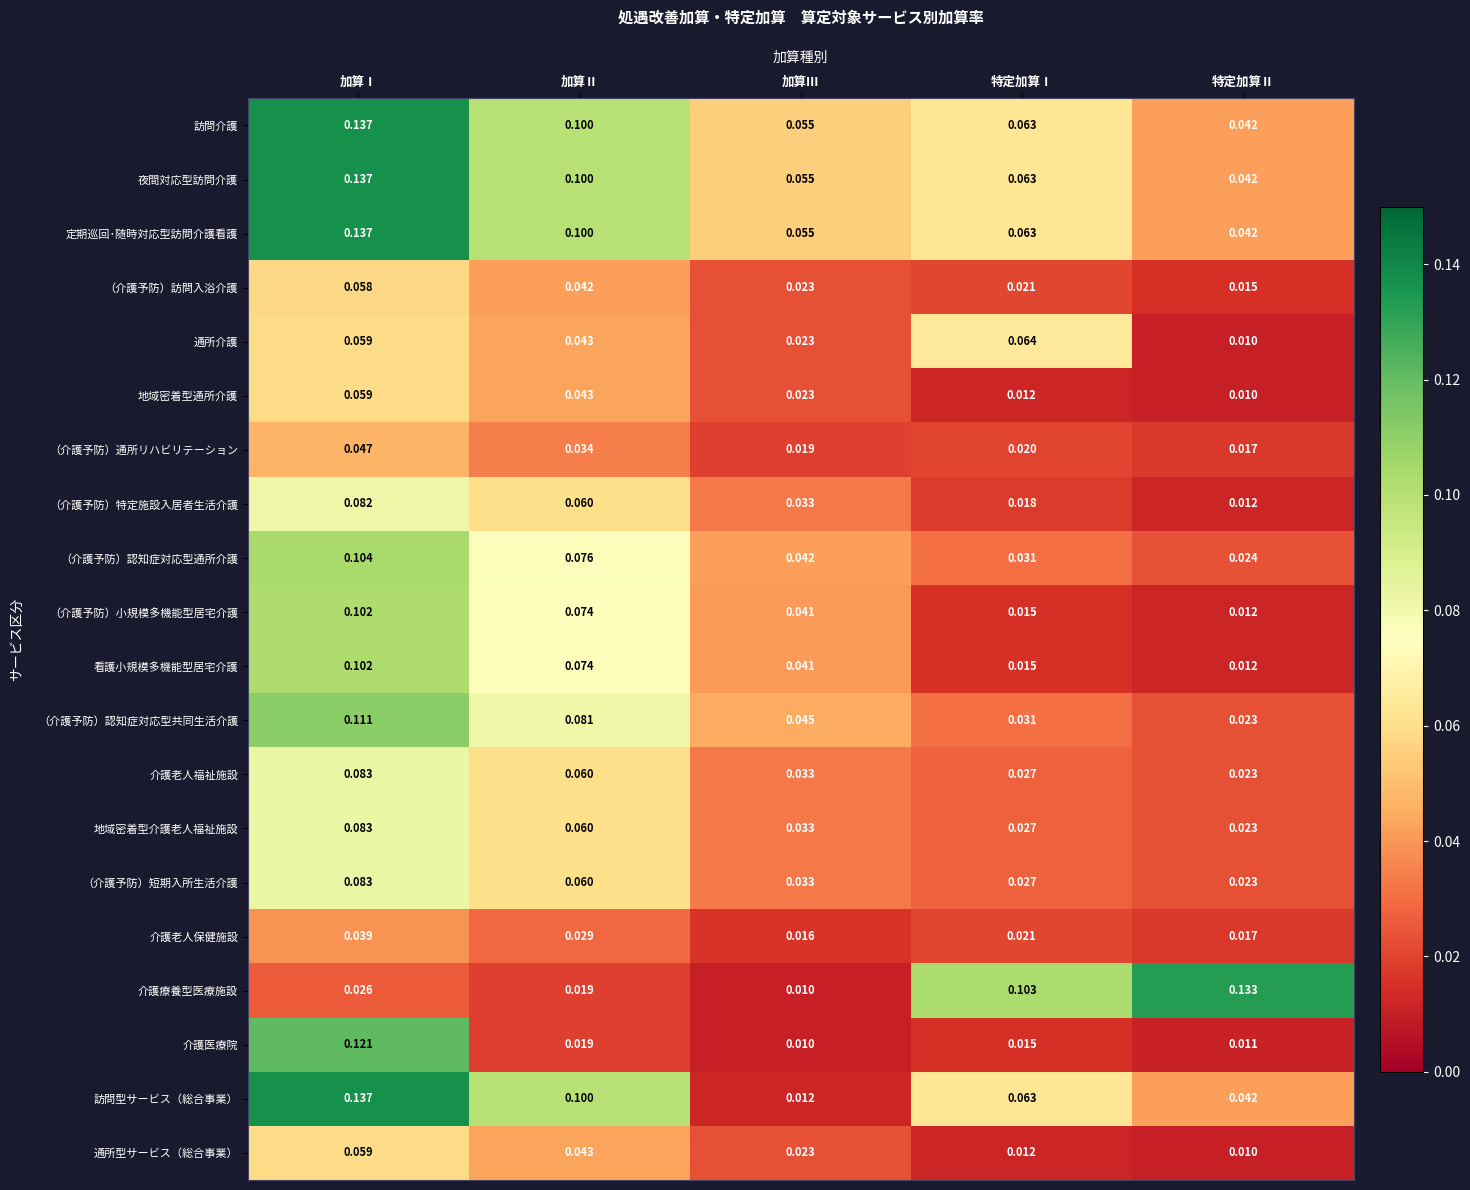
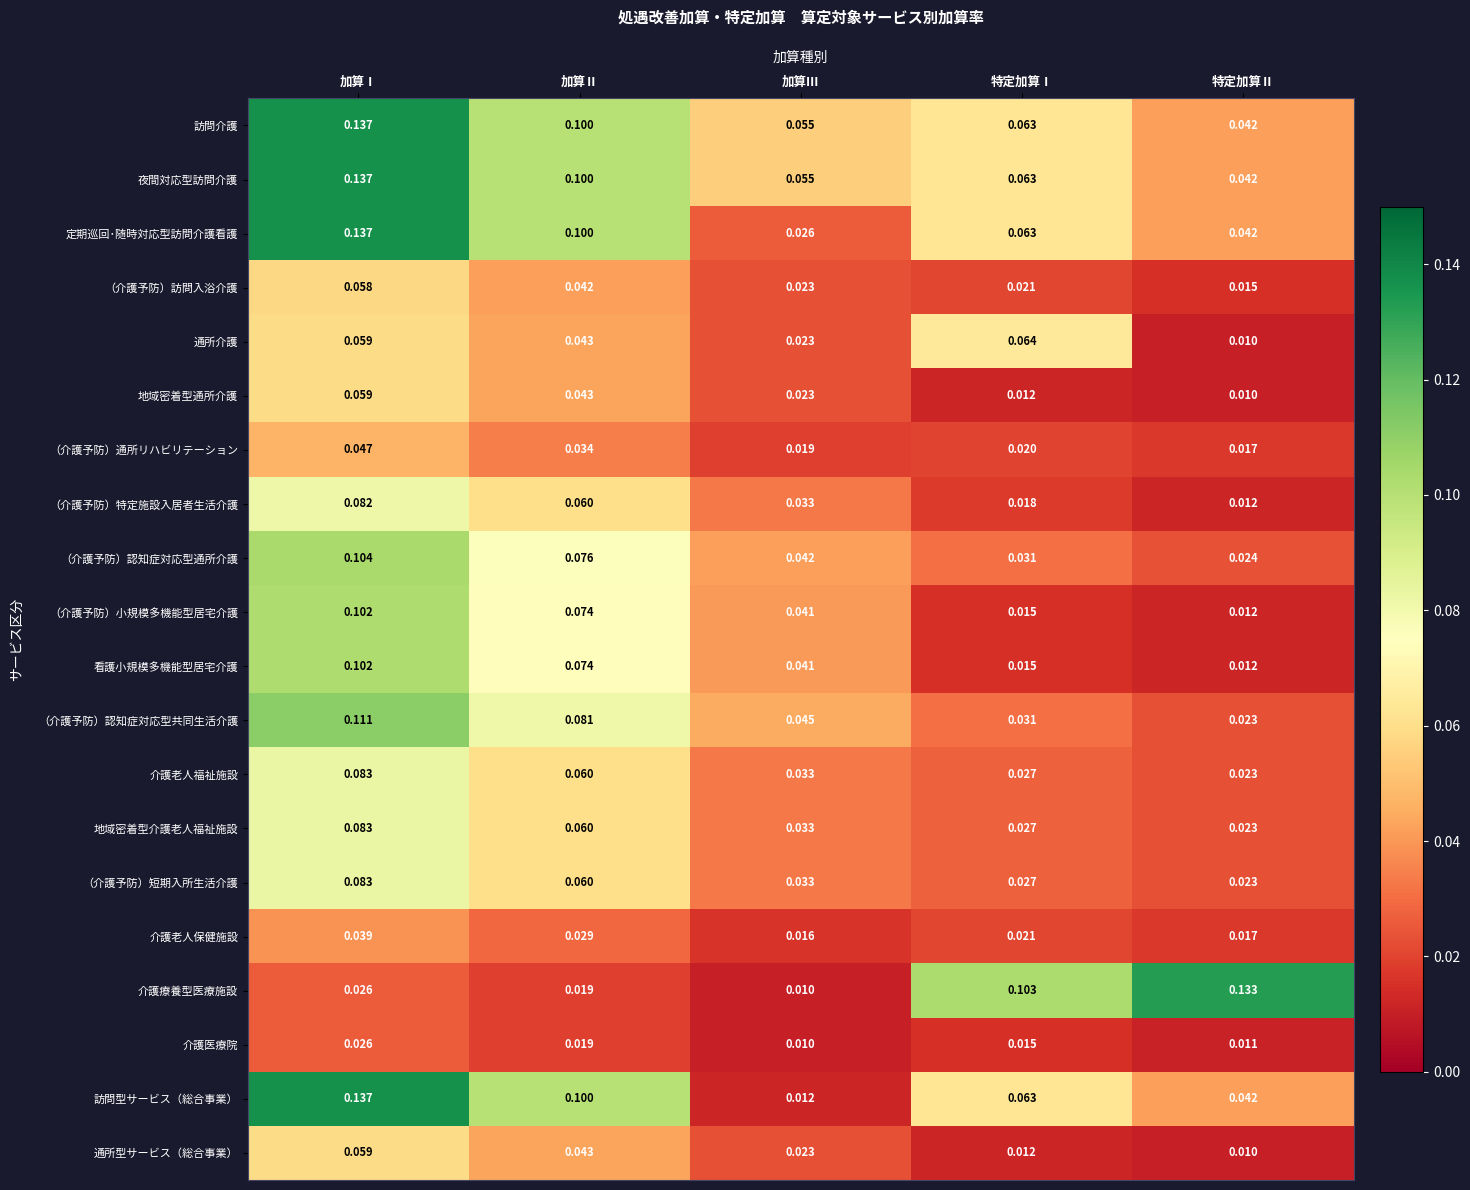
  {
    "訪問介護": {
      "加算Ⅰ": 0.137,
      "加算Ⅱ": 0.100,
      "加算Ⅲ": 0.055,
      "特定加算Ⅰ": 0.063,
      "特定加算Ⅱ": 0.042
    },
    "夜間対応型訪問介護": {
      "加算Ⅰ": 0.137,
      "加算Ⅱ": 0.100,
      "加算Ⅲ": 0.055,
      "特定加算Ⅰ": 0.063,
      "特定加算Ⅱ": 0.042
    },
    "定期巡回･随時対応型訪問介護看護": {
      "加算Ⅰ": 0.137,
      "加算Ⅱ": 0.100,
-     "加算Ⅲ": 0.055,
+     "加算Ⅲ": 0.026,
      "特定加算Ⅰ": 0.063,
      "特定加算Ⅱ": 0.042
    },
    "（介護予防）訪問入浴介護": {
      "加算Ⅰ": 0.058,
      "加算Ⅱ": 0.042,
      "加算Ⅲ": 0.023,
      "特定加算Ⅰ": 0.021,
      "特定加算Ⅱ": 0.015
    },
    "通所介護": {
      "加算Ⅰ": 0.059,
      "加算Ⅱ": 0.043,
      "加算Ⅲ": 0.023,
      "特定加算Ⅰ": 0.064,
      "特定加算Ⅱ": 0.010
    },
    "地域密着型通所介護": {
      "加算Ⅰ": 0.059,
      "加算Ⅱ": 0.043,
      "加算Ⅲ": 0.023,
      "特定加算Ⅰ": 0.012,
      "特定加算Ⅱ": 0.010
    },
    "（介護予防）通所リハビリテーション": {
      "加算Ⅰ": 0.047,
      "加算Ⅱ": 0.034,
      "加算Ⅲ": 0.019,
      "特定加算Ⅰ": 0.020,
      "特定加算Ⅱ": 0.017
    },
    "（介護予防）特定施設入居者生活介護": {
      "加算Ⅰ": 0.082,
      "加算Ⅱ": 0.060,
      "加算Ⅲ": 0.033,
      "特定加算Ⅰ": 0.018,
      "特定加算Ⅱ": 0.012
    },
    "（介護予防）認知症対応型通所介護": {
      "加算Ⅰ": 0.104,
      "加算Ⅱ": 0.076,
      "加算Ⅲ": 0.042,
      "特定加算Ⅰ": 0.031,
      "特定加算Ⅱ": 0.024
    },
    "（介護予防）小規模多機能型居宅介護": {
      "加算Ⅰ": 0.102,
      "加算Ⅱ": 0.074,
      "加算Ⅲ": 0.041,
      "特定加算Ⅰ": 0.015,
      "特定加算Ⅱ": 0.012
    },
    "看護小規模多機能型居宅介護": {
      "加算Ⅰ": 0.102,
      "加算Ⅱ": 0.074,
      "加算Ⅲ": 0.041,
      "特定加算Ⅰ": 0.015,
      "特定加算Ⅱ": 0.012
    },
    "（介護予防）認知症対応型共同生活介護": {
      "加算Ⅰ": 0.111,
      "加算Ⅱ": 0.081,
      "加算Ⅲ": 0.045,
      "特定加算Ⅰ": 0.031,
      "特定加算Ⅱ": 0.023
    },
    "介護老人福祉施設": {
      "加算Ⅰ": 0.083,
      "加算Ⅱ": 0.060,
      "加算Ⅲ": 0.033,
      "特定加算Ⅰ": 0.027,
      "特定加算Ⅱ": 0.023
    },
    "地域密着型介護老人福祉施設": {
      "加算Ⅰ": 0.083,
      "加算Ⅱ": 0.060,
      "加算Ⅲ": 0.033,
      "特定加算Ⅰ": 0.027,
      "特定加算Ⅱ": 0.023
    },
    "（介護予防）短期入所生活介護": {
      "加算Ⅰ": 0.083,
      "加算Ⅱ": 0.060,
      "加算Ⅲ": 0.033,
      "特定加算Ⅰ": 0.027,
      "特定加算Ⅱ": 0.023
    },
    "介護老人保健施設": {
      "加算Ⅰ": 0.039,
      "加算Ⅱ": 0.029,
      "加算Ⅲ": 0.016,
      "特定加算Ⅰ": 0.021,
      "特定加算Ⅱ": 0.017
    },
    "介護療養型医療施設": {
      "加算Ⅰ": 0.026,
      "加算Ⅱ": 0.019,
      "加算Ⅲ": 0.010,
      "特定加算Ⅰ": 0.103,
      "特定加算Ⅱ": 0.133
    },
    "介護医療院": {
-     "加算Ⅰ": 0.121,
+     "加算Ⅰ": 0.026,
      "加算Ⅱ": 0.019,
      "加算Ⅲ": 0.010,
      "特定加算Ⅰ": 0.015,
      "特定加算Ⅱ": 0.011
    },
    "訪問型サービス（総合事業）": {
      "加算Ⅰ": 0.137,
      "加算Ⅱ": 0.100,
      "加算Ⅲ": 0.012,
      "特定加算Ⅰ": 0.063,
      "特定加算Ⅱ": 0.042
    },
    "通所型サービス（総合事業）": {
      "加算Ⅰ": 0.059,
      "加算Ⅱ": 0.043,
      "加算Ⅲ": 0.023,
      "特定加算Ⅰ": 0.012,
      "特定加算Ⅱ": 0.010
    }
  }
